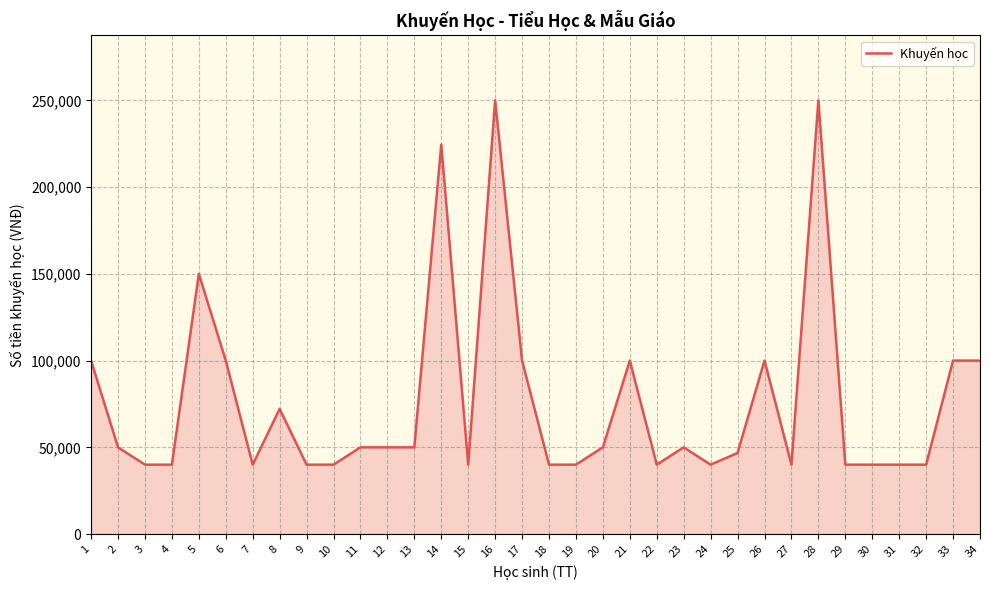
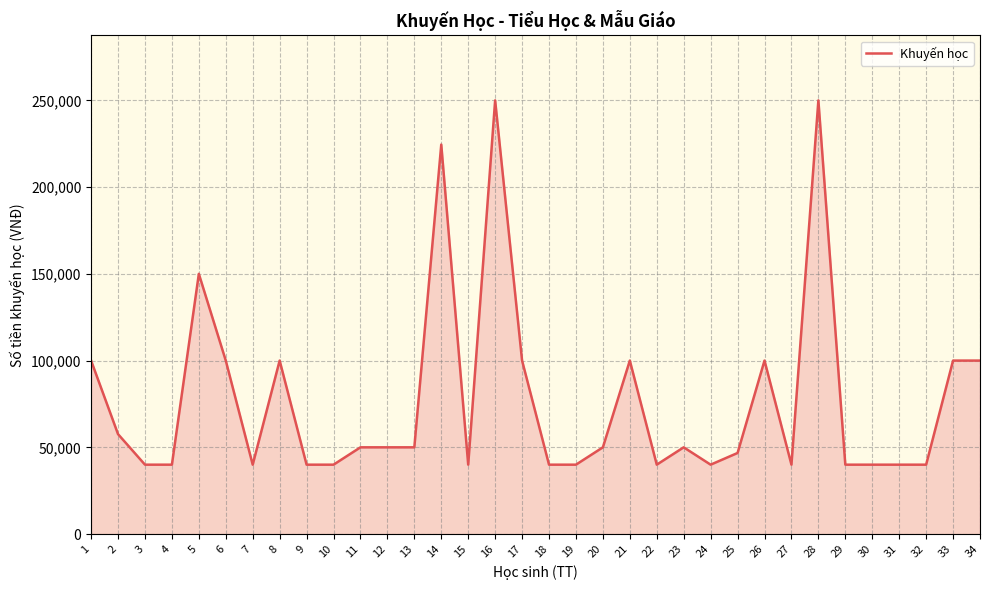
  {
    "1": "100,000",
-   "2": "50,000",
+   "2": "58,000",
    "3": "40,000",
    "4": "40,000",
    "5": "150,000",
    "6": "100,000",
    "7": "40,000",
-   "8": "72,000",
+   "8": "100,000",
    "9": "40,000",
    "10": "40,000",
    "11": "50,000",
    "12": "50,000",
    "13": "50,000",
    "14": "225,000",
    "15": "40,000",
    "16": "250,000",
    "17": "100,000",
    "18": "40,000",
    "19": "40,000",
    "20": "50,000",
    "21": "100,000",
    "22": "40,000",
    "23": "50,000",
    "24": "40,000",
    "25": "47,000",
    "26": "100,000",
    "27": "40,000",
    "28": "250,000",
    "29": "40,000",
    "30": "40,000",
    "31": "40,000",
    "32": "40,000",
    "33": "100,000",
    "34": "100,000"
  }
